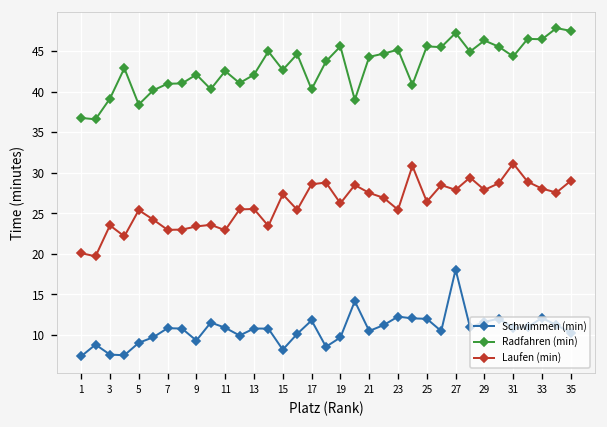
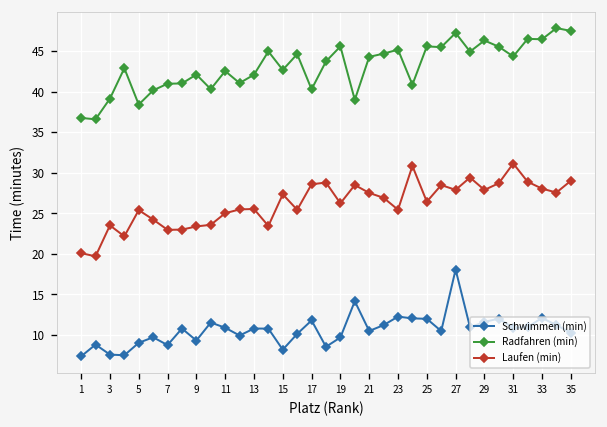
  {
    "Schwimmen (min)": {
      "1": 7,
      "3": 8,
      "5": 9,
-     "7": 11,
+     "7": 9,
      "9": 9,
      "11": 11,
      "13": 11,
      "15": 8,
      "17": 12,
      "19": 10,
      "21": 10,
      "23": 12,
      "25": 12,
      "27": 18
    },
    "Radfahren (min)": {
      "1": 37,
      "3": 39,
      "5": 38,
      "7": 41,
      "9": 42,
      "11": 43,
      "13": 42,
      "15": 43,
      "17": 40,
      "19": 46,
      "21": 44,
      "23": 45,
      "25": 46,
      "27": 47,
      "29": 46,
      "31": 44,
      "33": 46,
      "35": 47
    },
    "Laufen (min)": {
      "1": 20,
      "3": 24,
      "5": 25,
      "7": 23,
      "9": 23,
-     "11": 23,
+     "11": 25,
      "13": 26,
      "15": 27,
      "17": 29,
      "19": 26,
      "21": 28,
      "23": 25,
      "25": 26,
      "27": 28,
      "29": 28,
      "31": 31,
      "33": 28,
      "35": 29
    }
  }
